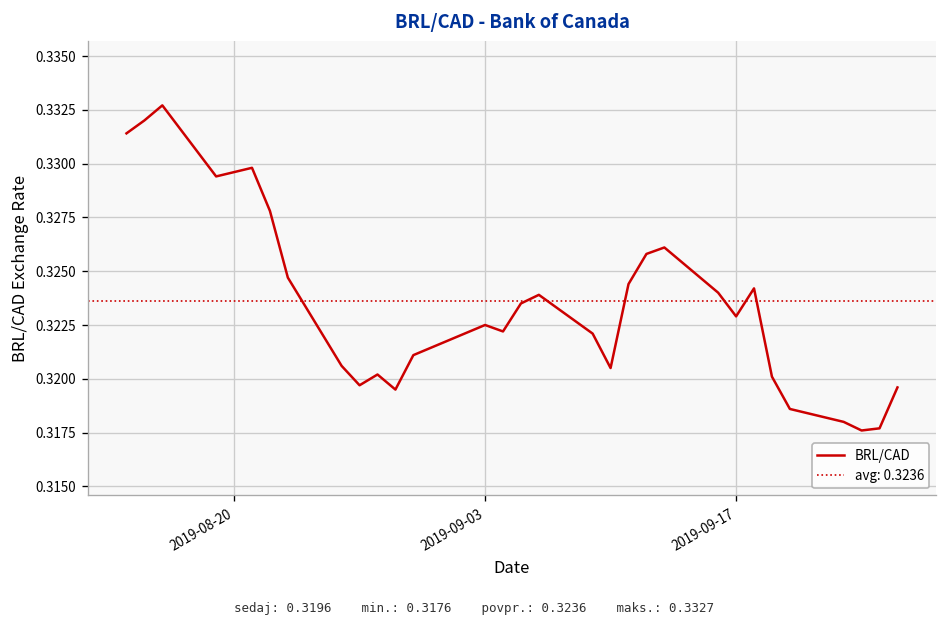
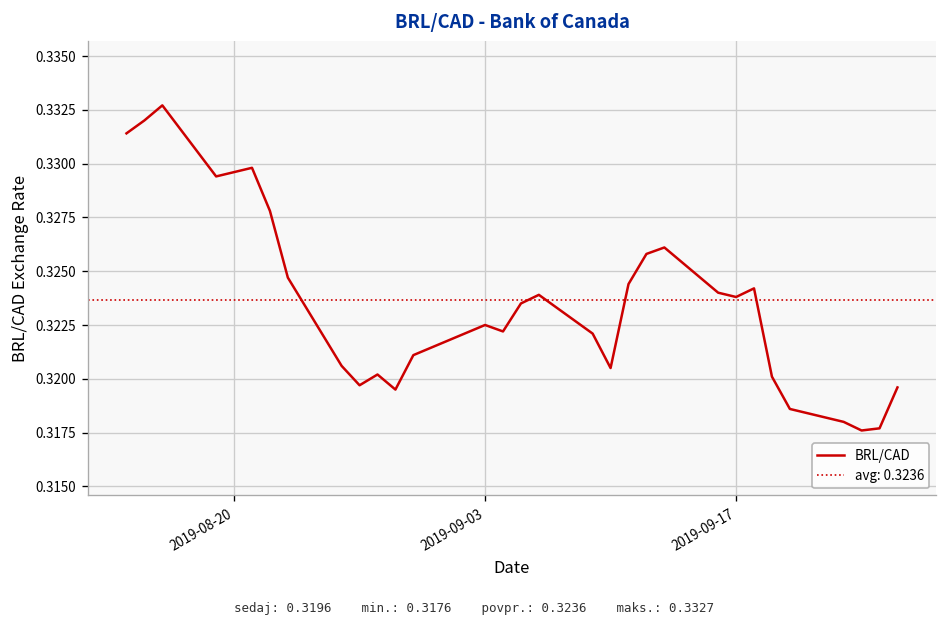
  {
    "2019-08-20": 0.3296,
    "2019-09-03": 0.3225,
-   "2019-09-17": 0.3229
+   "2019-09-17": 0.3238
  }
